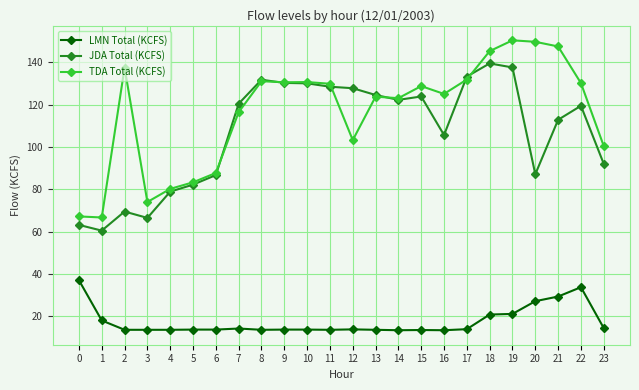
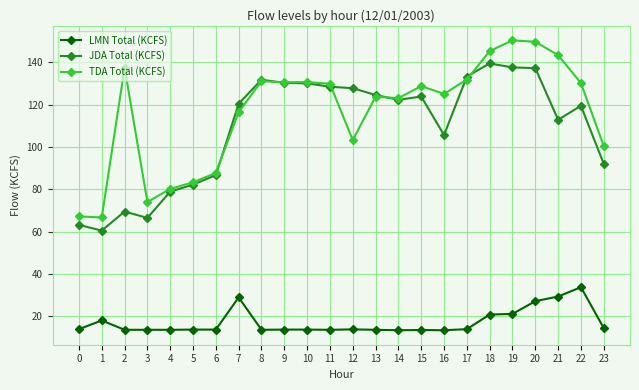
  {
    "LMN Total (KCFS)": {
-     "0": 37,
+     "0": 14,
      "1": 18,
      "2": 14,
      "3": 14,
      "4": 14,
      "5": 14,
      "6": 14,
-     "7": 14,
+     "7": 29,
      "8": 14,
      "9": 14,
      "10": 14,
      "11": 14,
      "12": 14,
      "13": 14,
      "14": 14,
      "15": 14,
      "16": 14,
      "17": 14,
      "18": 21,
      "19": 21,
      "20": 27,
      "21": 29,
      "22": 34,
      "23": 15
    },
    "JDA Total (KCFS)": {
      "0": 63,
      "1": 61,
      "2": 70,
      "3": 67,
      "4": 79,
      "7": 120,
      "11": 128,
      "12": 128,
      "15": 124,
      "16": 106,
      "17": 133,
      "18": 139,
      "19": 138,
-     "20": 87,
+     "20": 137,
      "21": 113,
      "22": 119,
      "23": 92
    },
    "TDA Total (KCFS)": {
      "0": 67,
      "1": 67,
      "3": 74,
      "4": 80,
      "7": 116,
      "11": 130,
      "12": 103,
      "15": 129,
      "16": 125,
      "17": 132,
      "18": 145,
      "19": 150,
      "20": 150,
-     "21": 147,
+     "21": 143,
      "22": 130,
      "23": 100
    }
  }
